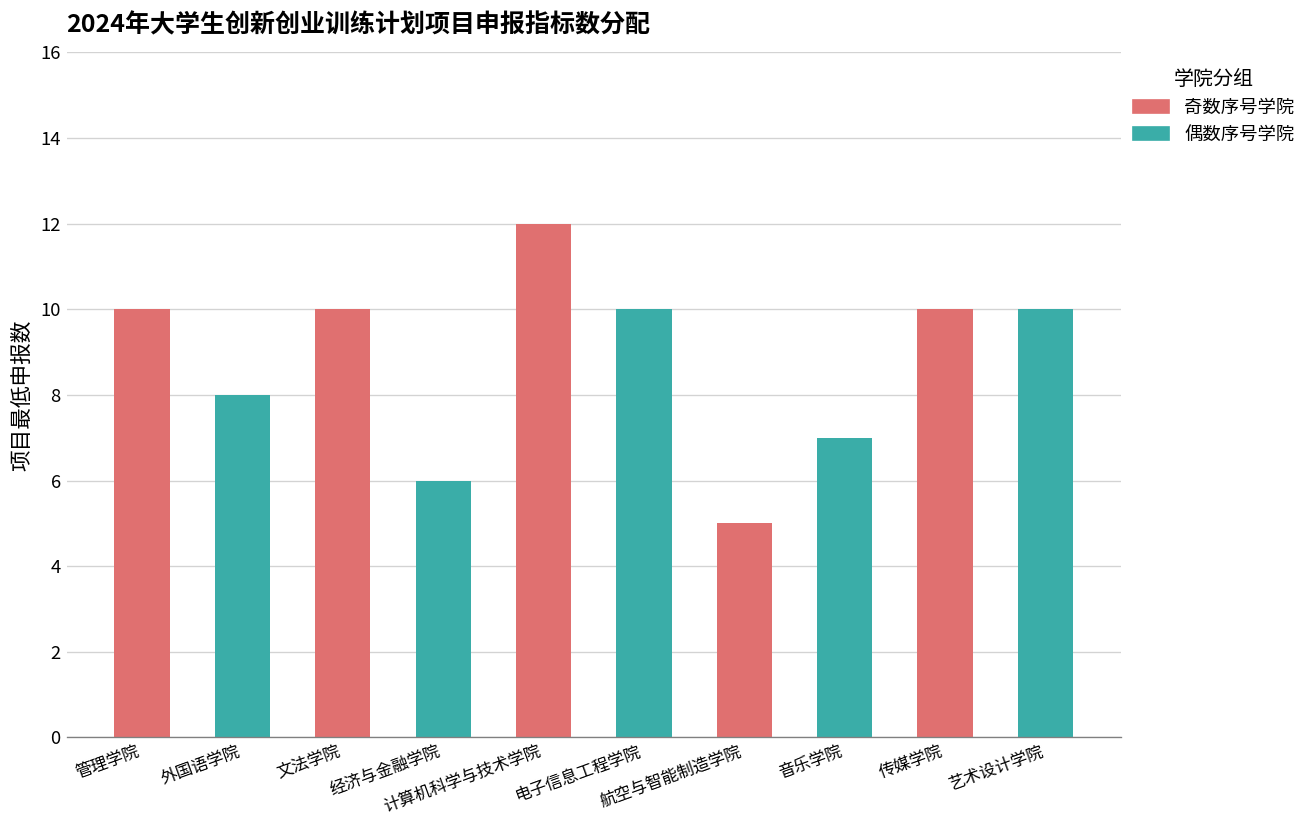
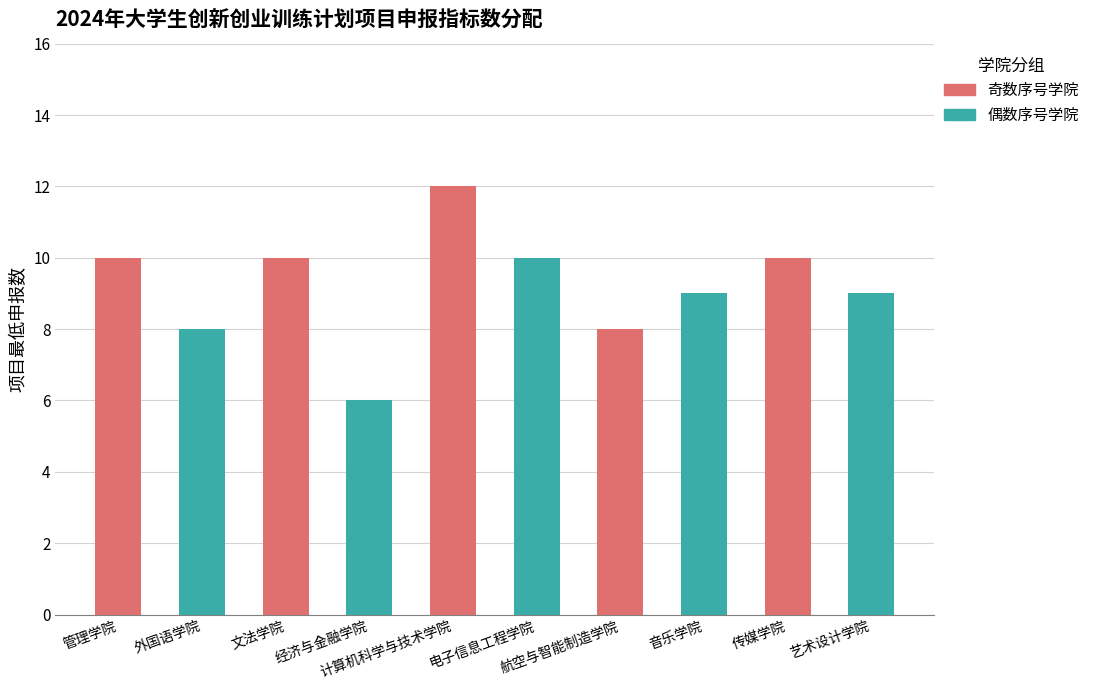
  {
    "管理学院": 10,
    "外国语学院": 8,
    "文法学院": 10,
    "经济与金融学院": 6,
    "计算机科学与技术学院": 12,
    "电子信息工程学院": 10,
-   "航空与智能制造学院": 5,
-   "音乐学院": 7,
+   "航空与智能制造学院": 8,
+   "音乐学院": 9,
    "传媒学院": 10,
-   "艺术设计学院": 10
+   "艺术设计学院": 9
  }
